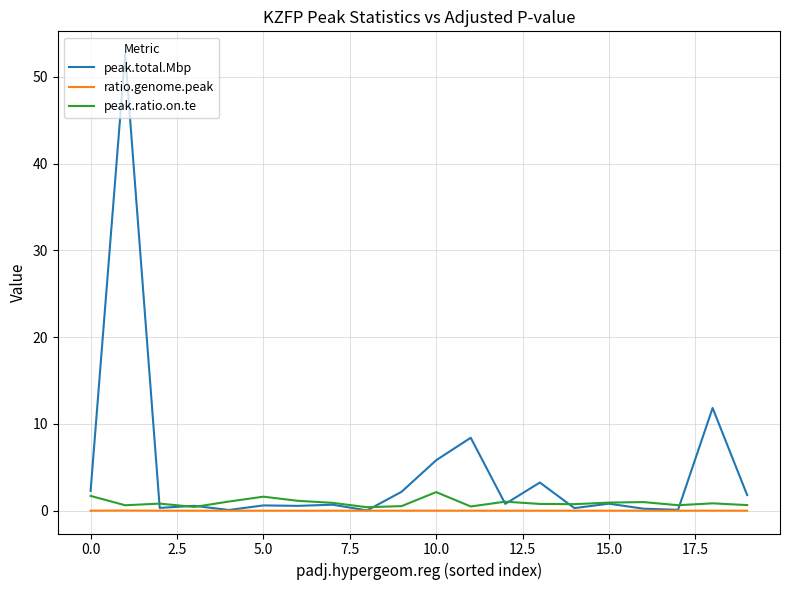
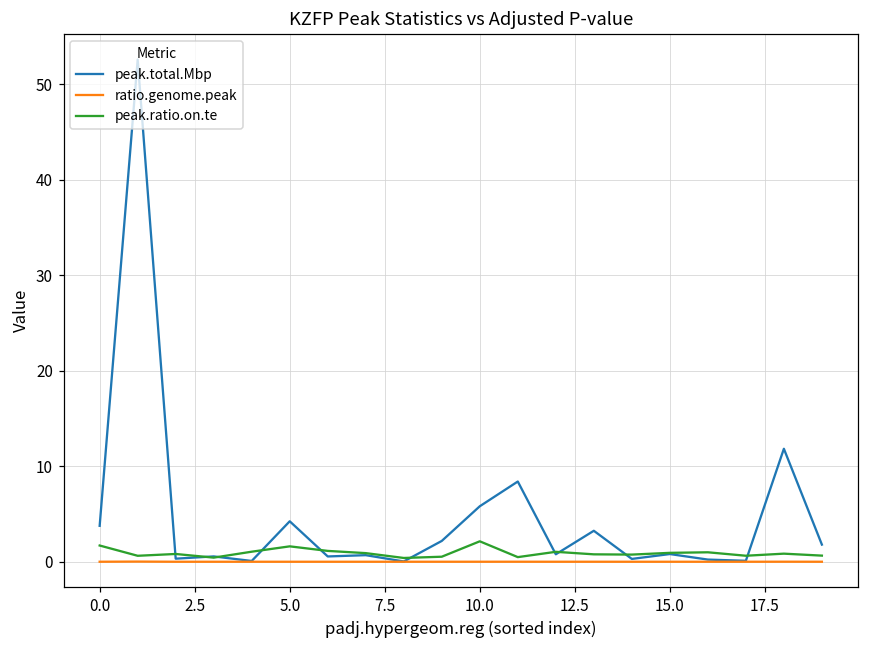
  {
    "peak.total.Mbp": {
-     "0.0": 2,
-     "5.0": 1,
+     "0.0": 4,
+     "5.0": 4,
      "10.0": 6
    },
    "ratio.genome.peak": {
      "0.0": 0,
      "5.0": 0,
      "10.0": 0,
      "15.0": 0
    },
    "peak.ratio.on.te": {
      "0.0": 2,
      "5.0": 2,
      "10.0": 2
    }
  }
